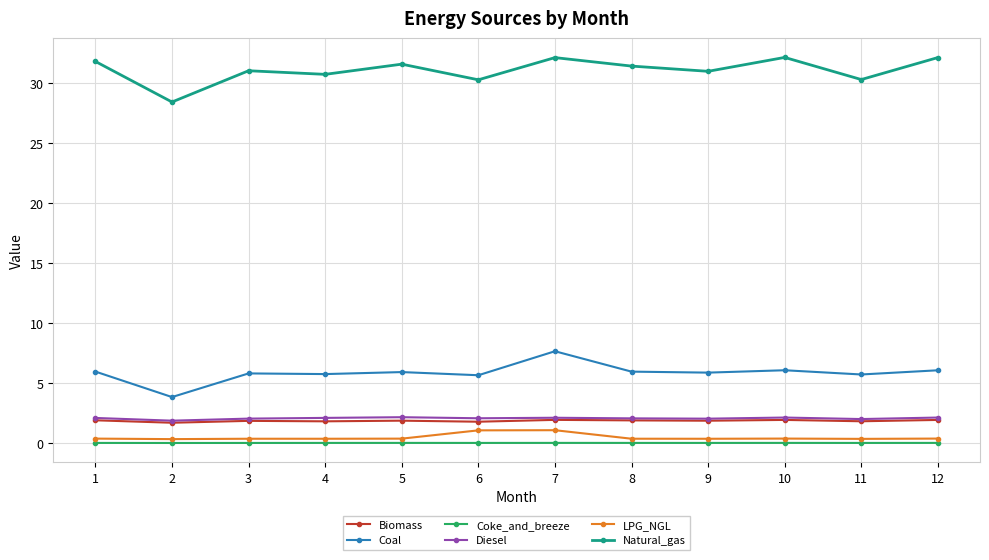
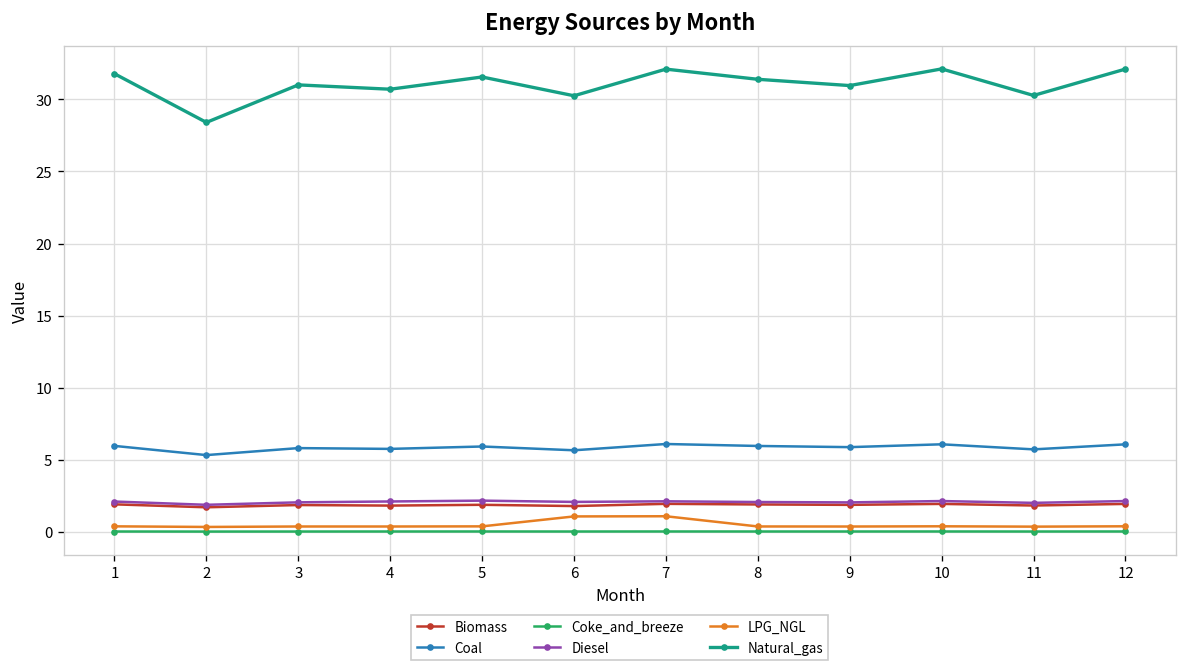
  {
    "Biomass": {
      "4": 1.8,
      "5": 1.9,
      "6": 1.8
    },
    "Coal": {
      "1": 6.0,
-     "2": 3.9,
+     "2": 5.3,
      "3": 5.8,
      "4": 5.8,
      "5": 5.9,
      "6": 5.7,
-     "7": 7.7,
+     "7": 6.1,
      "8": 6.0,
      "9": 5.9,
      "10": 6.1,
      "11": 5.7,
      "12": 6.1
    },
    "Diesel": {
      "4": 2.1,
      "5": 2.2,
      "6": 2.1
    },
    "LPG_NGL": {
      "1": 0.4,
      "2": 0.4,
      "3": 0.4,
      "4": 0.4,
      "5": 0.4,
      "6": 1.1,
      "7": 1.1,
      "8": 0.4,
      "9": 0.4,
      "10": 0.4,
      "11": 0.4,
      "12": 0.4
    }
  }
